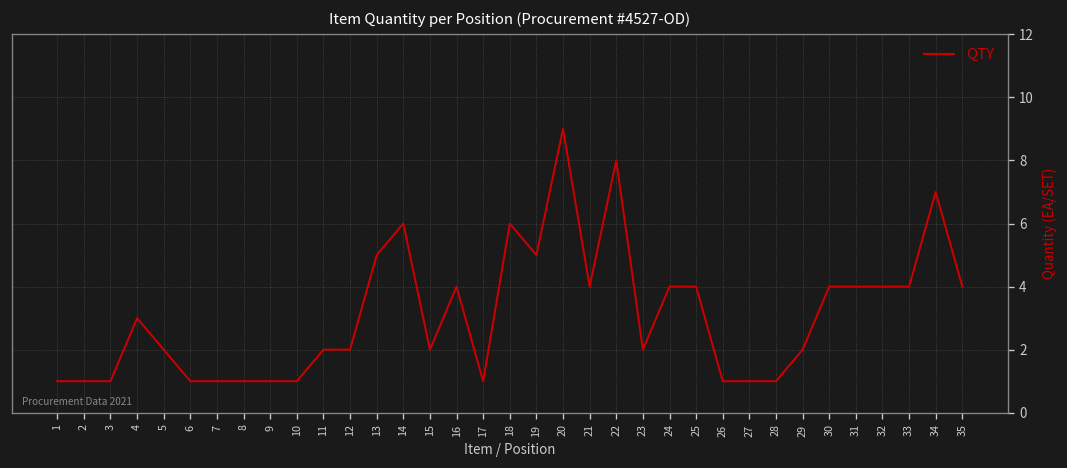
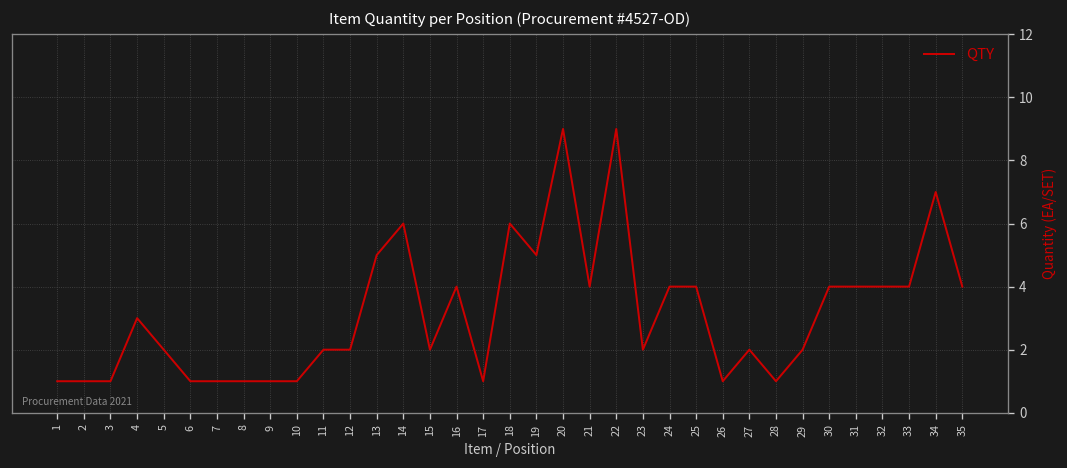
  {
    "4": 3,
    "5": 2,
    "6": 1,
    "7": 1,
    "8": 1,
    "9": 1,
    "10": 1,
    "11": 2,
    "12": 2,
    "13": 5,
    "14": 6,
    "15": 2,
    "16": 4,
    "17": 1,
    "18": 6,
    "19": 5,
    "20": 9,
    "21": 4,
-   "22": 8,
+   "22": 9,
    "23": 2,
    "24": 4,
    "25": 4,
    "26": 1,
-   "27": 1,
+   "27": 2,
    "28": 1,
    "29": 2,
    "30": 4,
    "31": 4,
    "32": 4,
    "33": 4,
    "34": 7,
    "35": 4
  }
